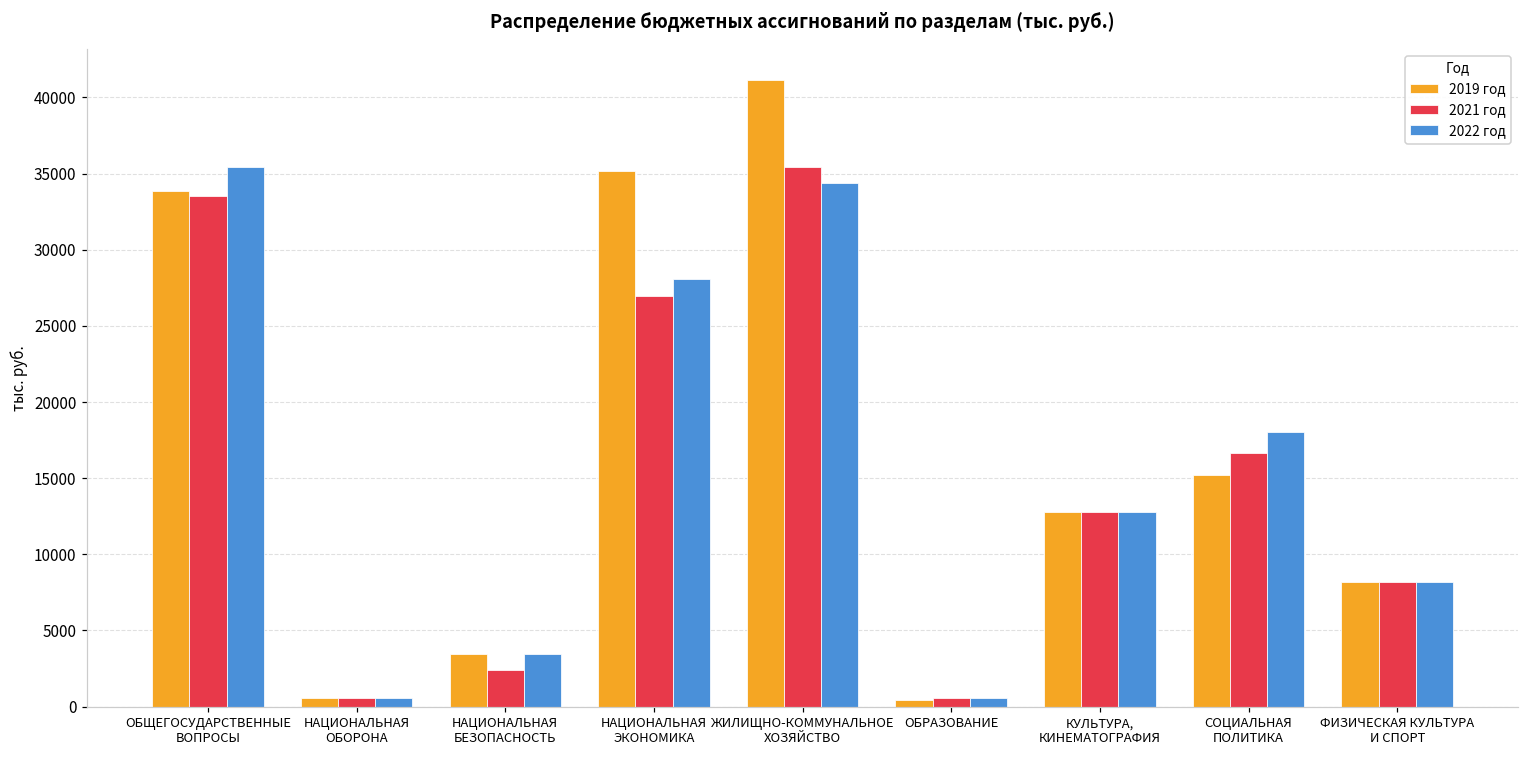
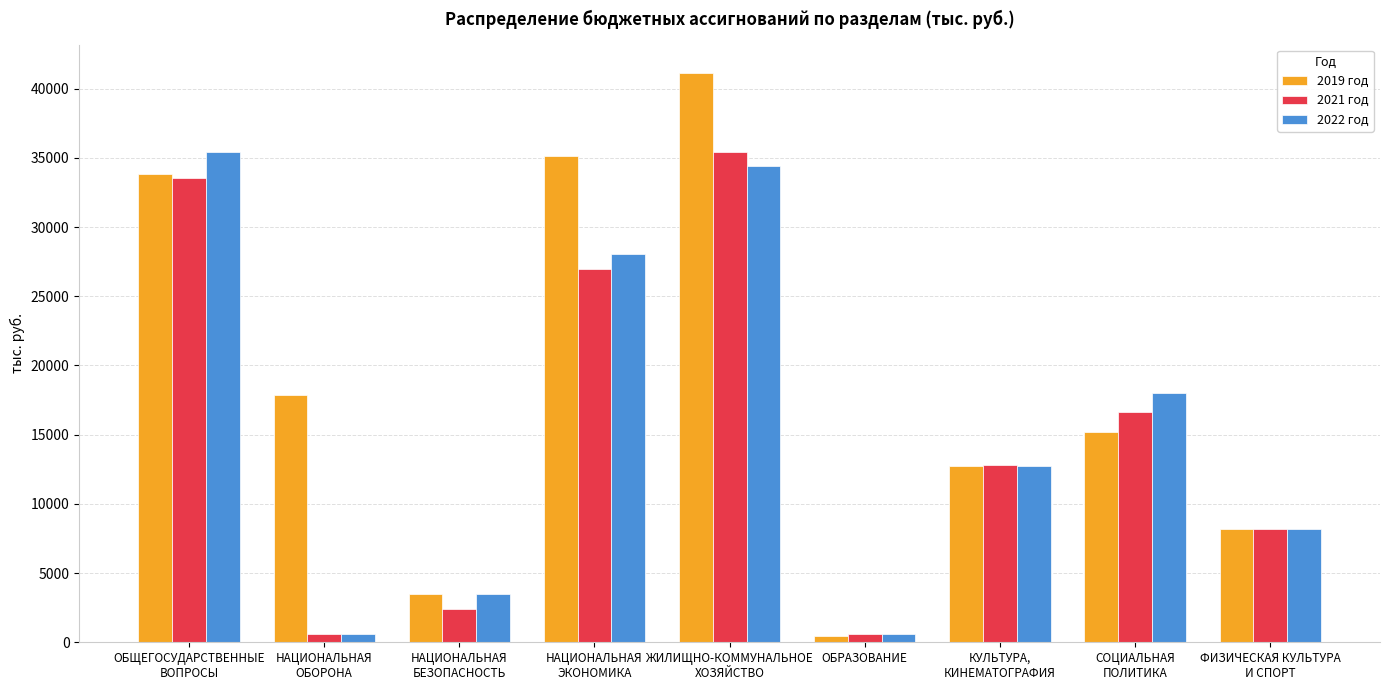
  {
    "2019 год": {
      "ОБЩЕГОСУДАРСТВЕННЫЕ ВОПРОСЫ": 33900,
-     "НАЦИОНАЛЬНАЯ ОБОРОНА": 600,
+     "НАЦИОНАЛЬНАЯ ОБОРОНА": 17900,
      "НАЦИОНАЛЬНАЯ БЕЗОПАСНОСТЬ": 3500,
      "НАЦИОНАЛЬНАЯ ЭКОНОМИКА": 35200,
      "ЖИЛИЩНО-КОММУНАЛЬНОЕ ХОЗЯЙСТВО": 41100,
      "ОБРАЗОВАНИЕ": 400,
      "КУЛЬТУРА, КИНЕМАТОГРАФИЯ": 12800,
      "СОЦИАЛЬНАЯ ПОЛИТИКА": 15200,
      "ФИЗИЧЕСКАЯ КУЛЬТУРА И СПОРТ": 8200
    },
    "2021 год": {
      "ОБЩЕГОСУДАРСТВЕННЫЕ ВОПРОСЫ": 33500,
      "НАЦИОНАЛЬНАЯ ОБОРОНА": 600,
      "НАЦИОНАЛЬНАЯ БЕЗОПАСНОСТЬ": 2400,
      "НАЦИОНАЛЬНАЯ ЭКОНОМИКА": 27000,
      "ЖИЛИЩНО-КОММУНАЛЬНОЕ ХОЗЯЙСТВО": 35400,
      "ОБРАЗОВАНИЕ": 600,
      "КУЛЬТУРА, КИНЕМАТОГРАФИЯ": 12800,
      "СОЦИАЛЬНАЯ ПОЛИТИКА": 16700,
      "ФИЗИЧЕСКАЯ КУЛЬТУРА И СПОРТ": 8200
    },
    "2022 год": {
      "ОБЩЕГОСУДАРСТВЕННЫЕ ВОПРОСЫ": 35400,
      "НАЦИОНАЛЬНАЯ ОБОРОНА": 600,
      "НАЦИОНАЛЬНАЯ БЕЗОПАСНОСТЬ": 3500,
      "НАЦИОНАЛЬНАЯ ЭКОНОМИКА": 28100,
      "ЖИЛИЩНО-КОММУНАЛЬНОЕ ХОЗЯЙСТВО": 34400,
      "ОБРАЗОВАНИЕ": 600,
      "КУЛЬТУРА, КИНЕМАТОГРАФИЯ": 12800,
      "СОЦИАЛЬНАЯ ПОЛИТИКА": 18000,
      "ФИЗИЧЕСКАЯ КУЛЬТУРА И СПОРТ": 8200
    }
  }
